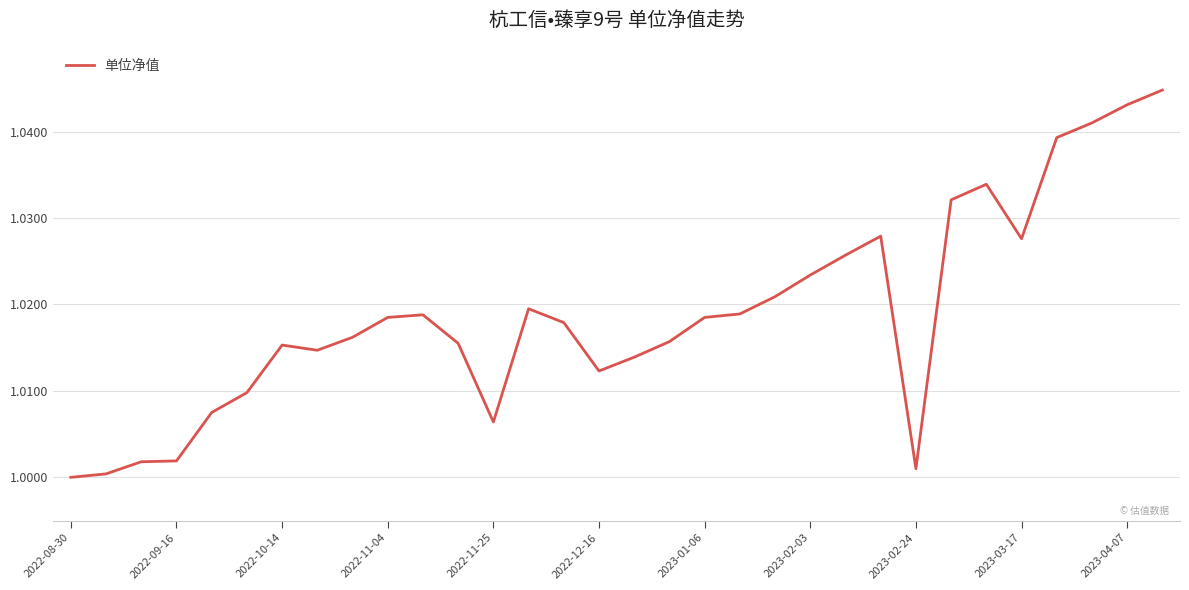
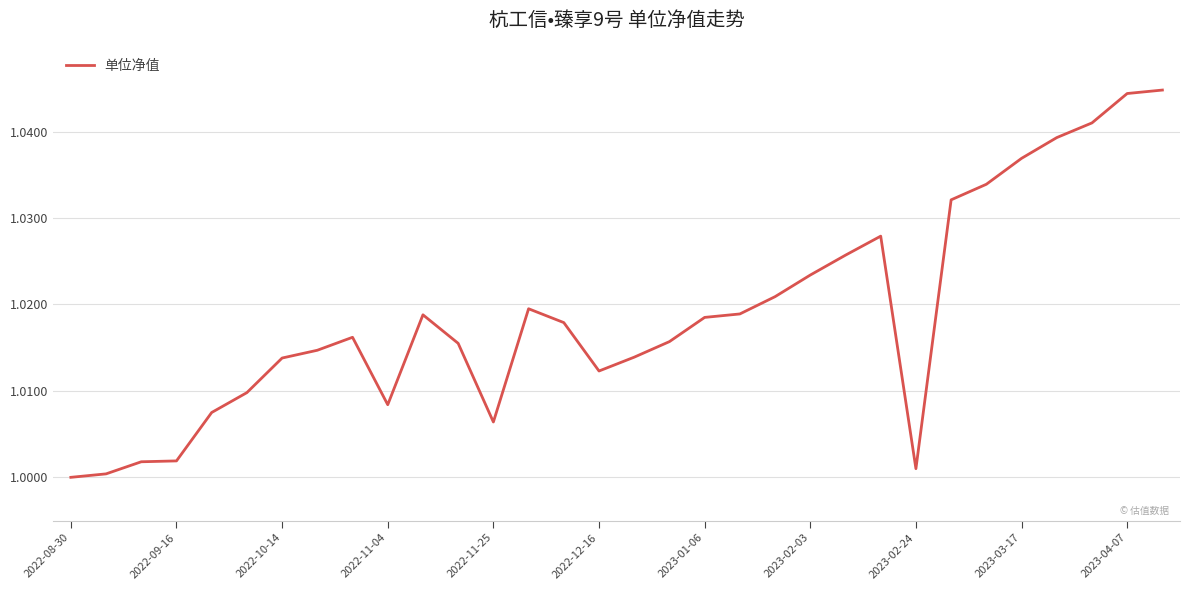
  {
    "2022-08-30": 1.000,
    "2022-09-16": 1.002,
-   "2022-10-14": 1.015,
-   "2022-11-04": 1.019,
+   "2022-10-14": 1.014,
+   "2022-11-04": 1.008,
    "2022-11-25": 1.006,
    "2022-12-16": 1.012,
    "2023-01-06": 1.019,
    "2023-02-03": 1.023,
    "2023-02-24": 1.001,
-   "2023-03-17": 1.028,
-   "2023-04-07": 1.043
+   "2023-03-17": 1.037,
+   "2023-04-07": 1.044
  }
